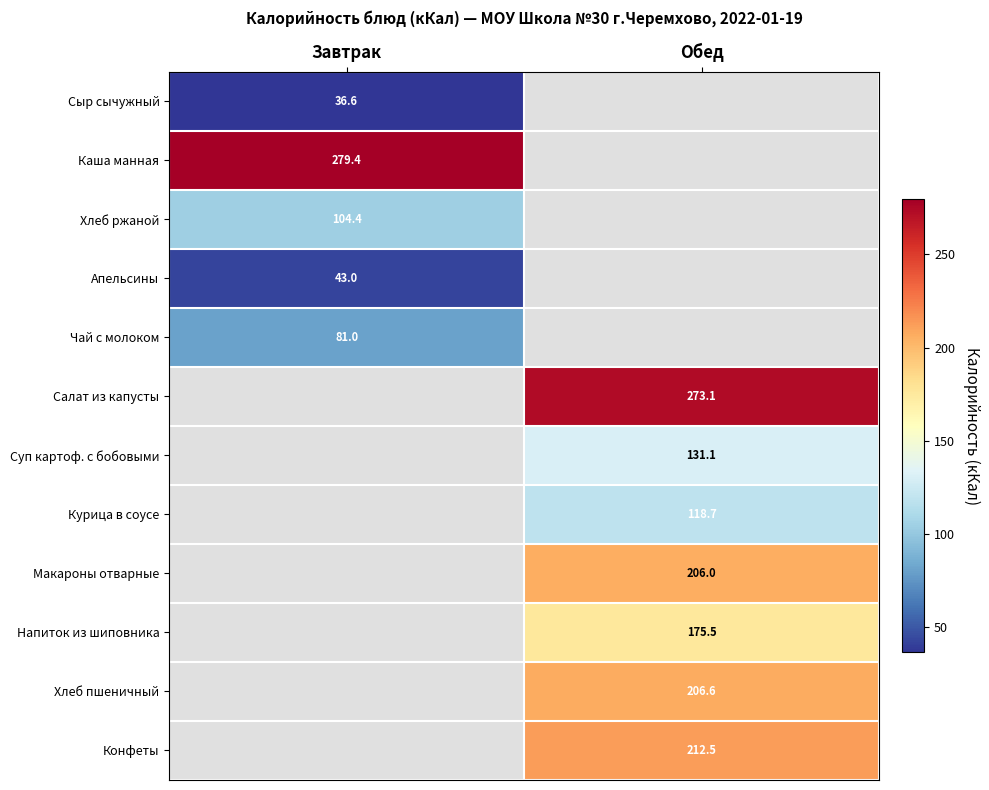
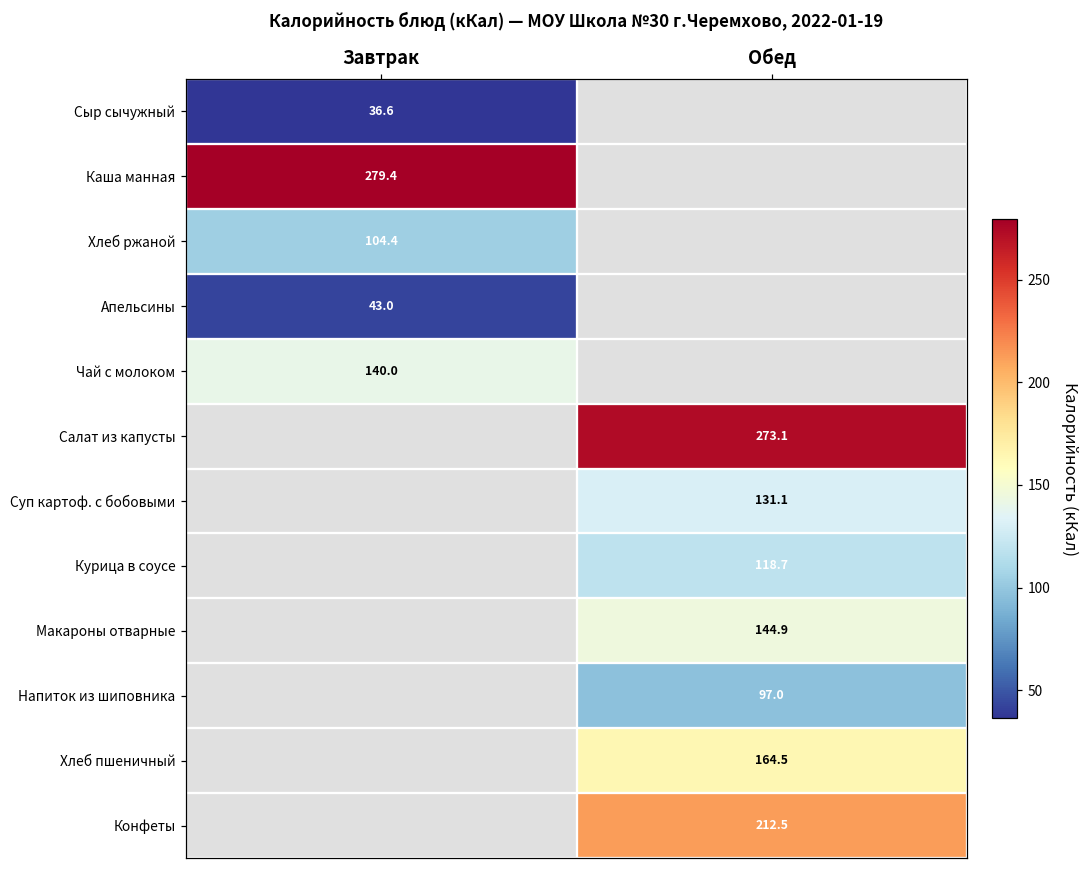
  {
    "Сыр сычужный": {
      "Завтрак": 36.6
    },
    "Каша манная": {
      "Завтрак": 279.4
    },
    "Хлеб ржаной": {
      "Завтрак": 104.4
    },
    "Апельсины": {
      "Завтрак": 43.0
    },
    "Чай с молоком": {
-     "Завтрак": 81.0
+     "Завтрак": 140.0
    },
    "Салат из капусты": {
      "Обед": 273.1
    },
    "Суп картоф. с бобовыми": {
      "Обед": 131.1
    },
    "Курица в соусе": {
      "Обед": 118.7
    },
    "Макароны отварные": {
-     "Обед": 206.0
+     "Обед": 144.9
    },
    "Напиток из шиповника": {
-     "Обед": 175.5
+     "Обед": 97.0
    },
    "Хлеб пшеничный": {
-     "Обед": 206.6
+     "Обед": 164.5
    },
    "Конфеты": {
      "Обед": 212.5
    }
  }
